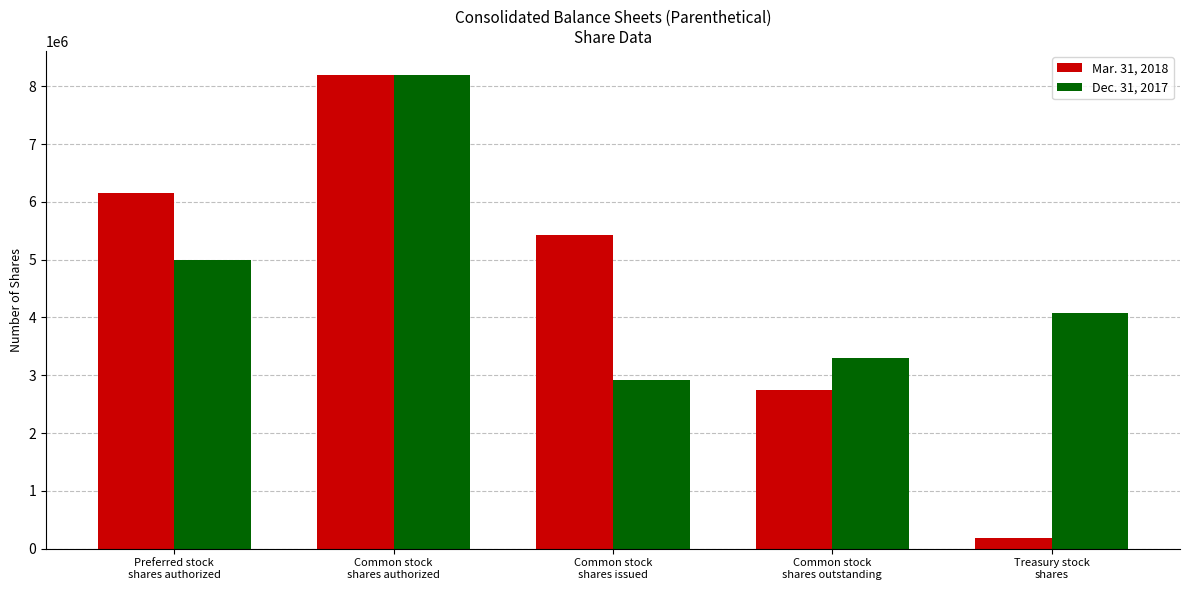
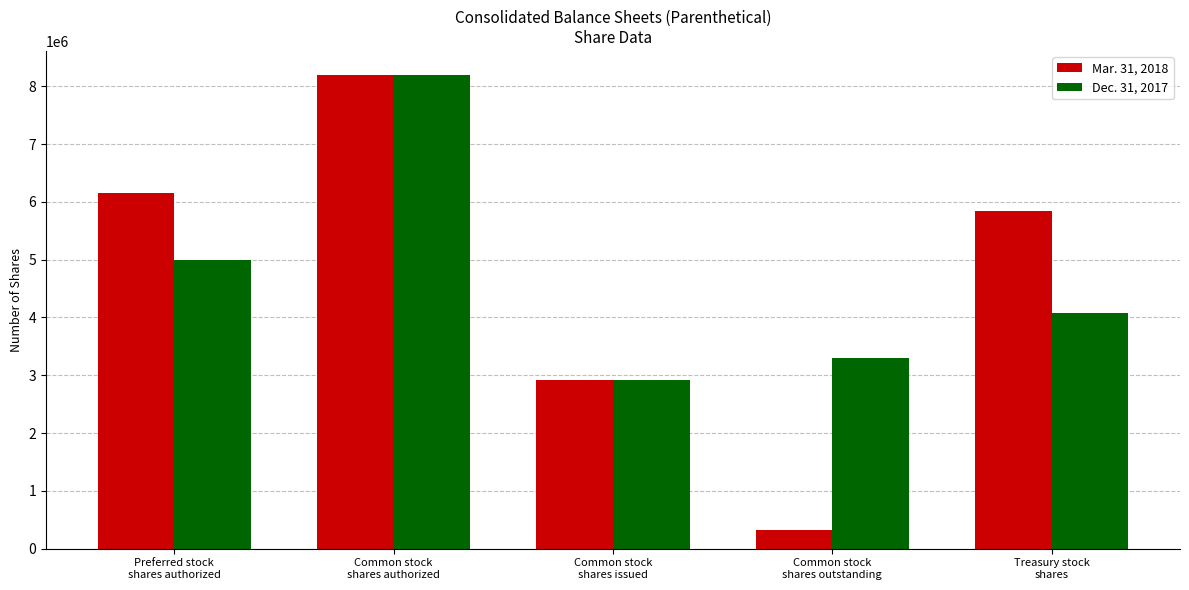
  {
    "Mar. 31, 2018": {
      "Preferred stock shares authorized": 6100000,
      "Common stock shares authorized": 8200000,
-     "Common stock shares issued": 5400000,
-     "Common stock shares outstanding": 2700000,
-     "Treasury stock shares": 200000
+     "Common stock shares issued": 2900000,
+     "Common stock shares outstanding": 300000,
+     "Treasury stock shares": 5800000
    },
    "Dec. 31, 2017": {
      "Preferred stock shares authorized": 5000000,
      "Common stock shares authorized": 8200000,
      "Common stock shares issued": 2900000,
      "Common stock shares outstanding": 3300000,
      "Treasury stock shares": 4100000
    }
  }
